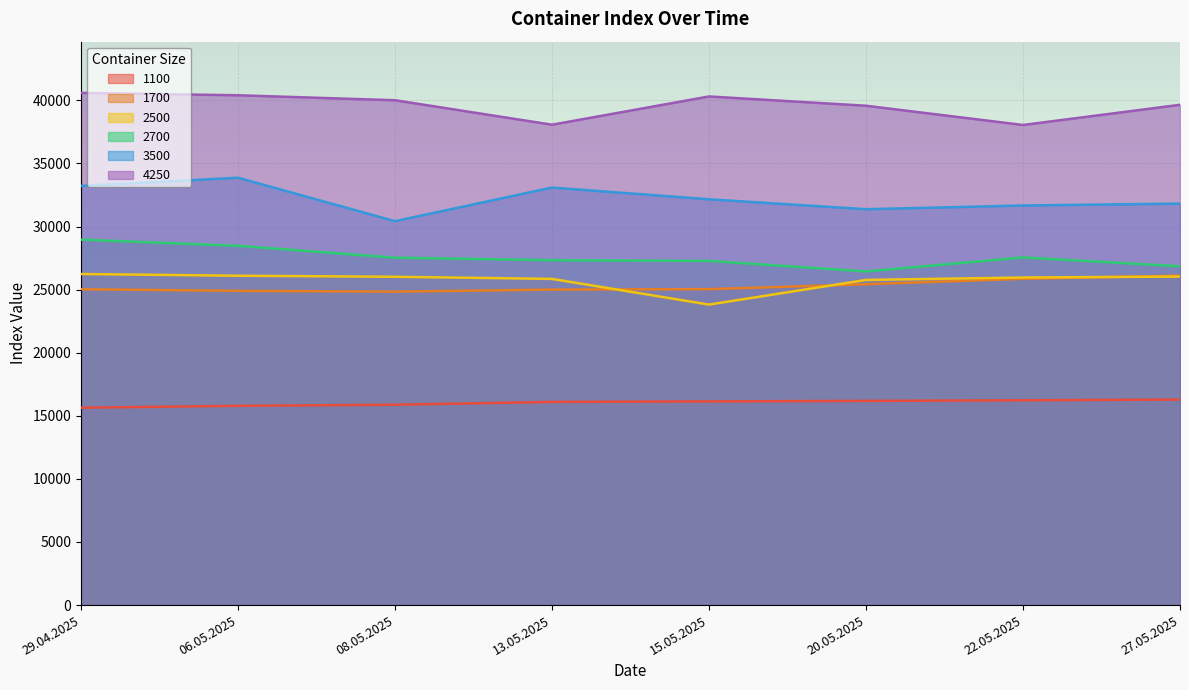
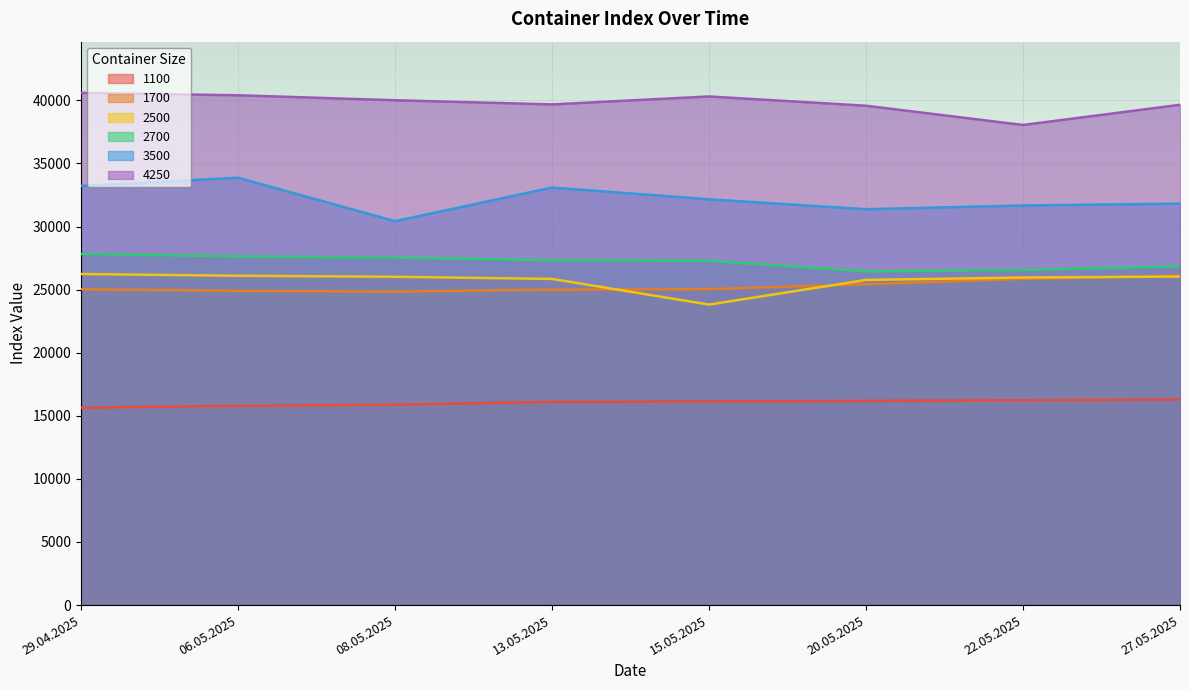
  {
    "2500": {
      "29.04.2025": 26200,
      "06.05.2025": 26100,
      "08.05.2025": 26000,
      "13.05.2025": 25800,
      "15.05.2025": 23800,
      "20.05.2025": 25800
    },
    "2700": {
-     "29.04.2025": 29000,
-     "06.05.2025": 28500,
+     "29.04.2025": 27800,
+     "06.05.2025": 27600,
      "08.05.2025": 27500,
      "13.05.2025": 27300,
      "15.05.2025": 27300,
      "20.05.2025": 26400,
-     "22.05.2025": 27600,
+     "22.05.2025": 26600,
      "27.05.2025": 26800
    },
    "3500": {
      "29.04.2025": 33200,
      "06.05.2025": 33900,
      "08.05.2025": 30400,
      "13.05.2025": 33100,
      "15.05.2025": 32200,
      "20.05.2025": 31400,
      "22.05.2025": 31700,
      "27.05.2025": 31800
    },
    "4250": {
      "29.04.2025": 40600,
      "06.05.2025": 40400,
      "08.05.2025": 40000,
-     "13.05.2025": 38100,
+     "13.05.2025": 39700,
      "15.05.2025": 40300,
      "20.05.2025": 39600,
      "22.05.2025": 38000,
      "27.05.2025": 39600
    }
  }
